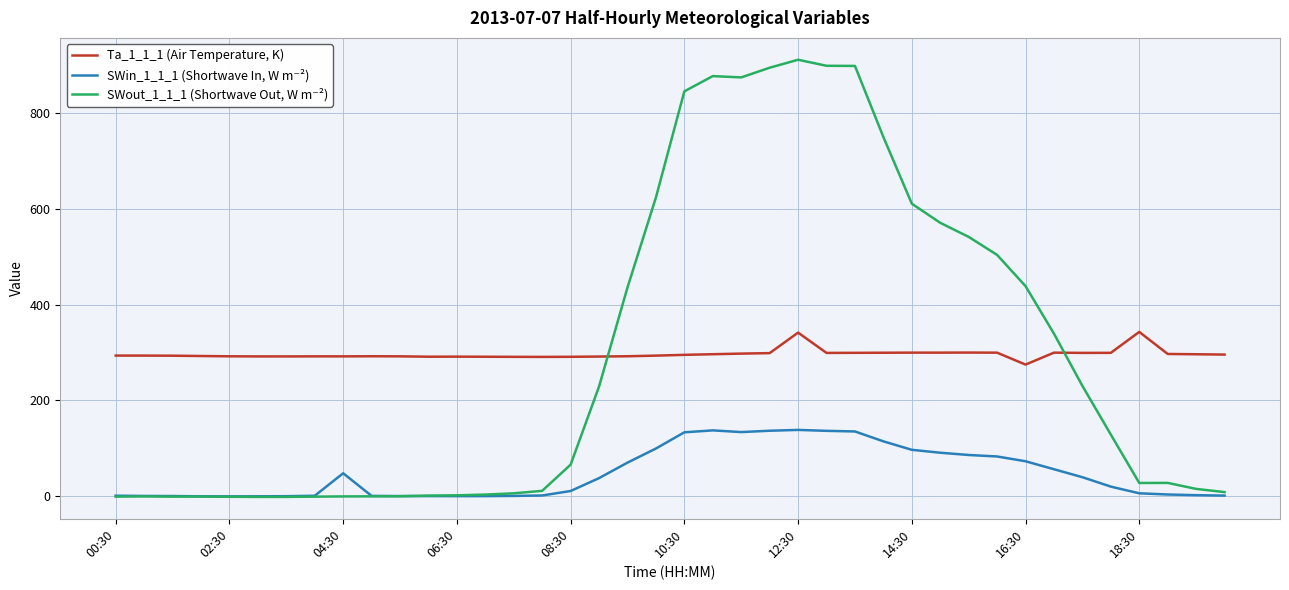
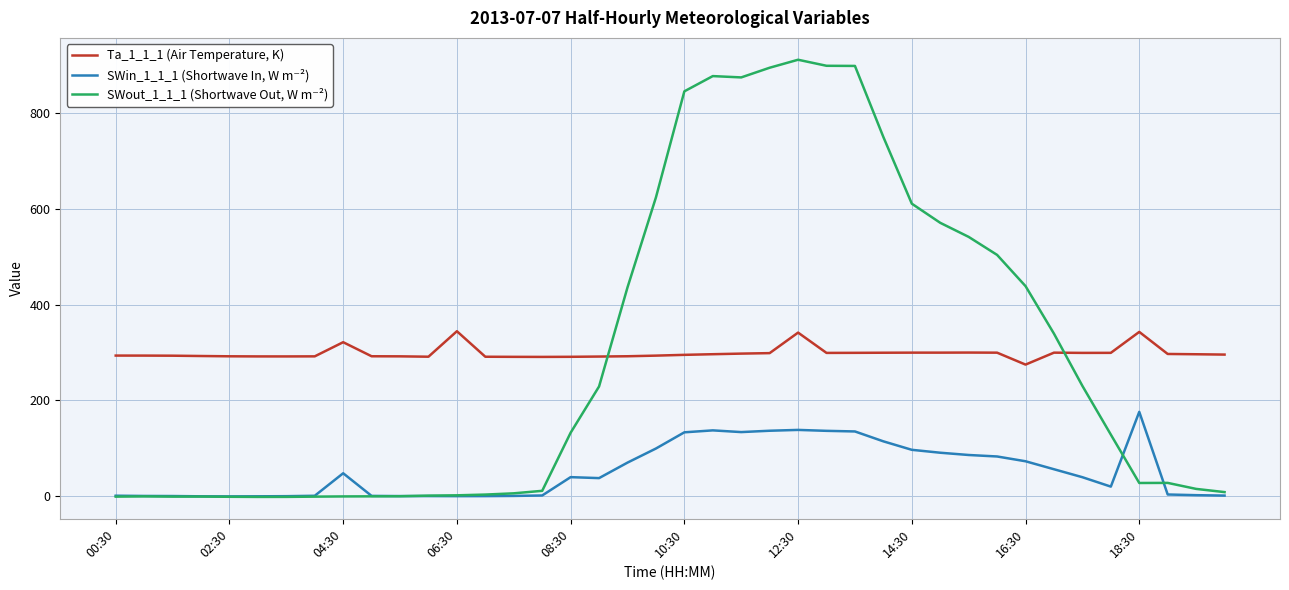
  {
    "Ta_1_1_1 (Air Temperature, K)": {
      "00:30": 290,
      "02:30": 290,
-     "04:30": 290,
-     "06:30": 290,
+     "04:30": 320,
+     "06:30": 340,
      "08:30": 290,
      "10:30": 300,
      "12:30": 340,
      "14:30": 300,
      "16:30": 270,
      "18:30": 340
    },
    "SWin_1_1_1 (Shortwave In, W m⁻²)": {
      "04:30": 50,
-     "08:30": 10,
+     "08:30": 40,
      "10:30": 130,
      "12:30": 140,
      "14:30": 100,
      "16:30": 70,
-     "18:30": 10
+     "18:30": 180
    },
    "SWout_1_1_1 (Shortwave Out, W m⁻²)": {
      "04:30": 0,
-     "08:30": 70,
+     "08:30": 130,
      "10:30": 850,
      "12:30": 910,
      "14:30": 610,
      "16:30": 440,
      "18:30": 30
    }
  }
